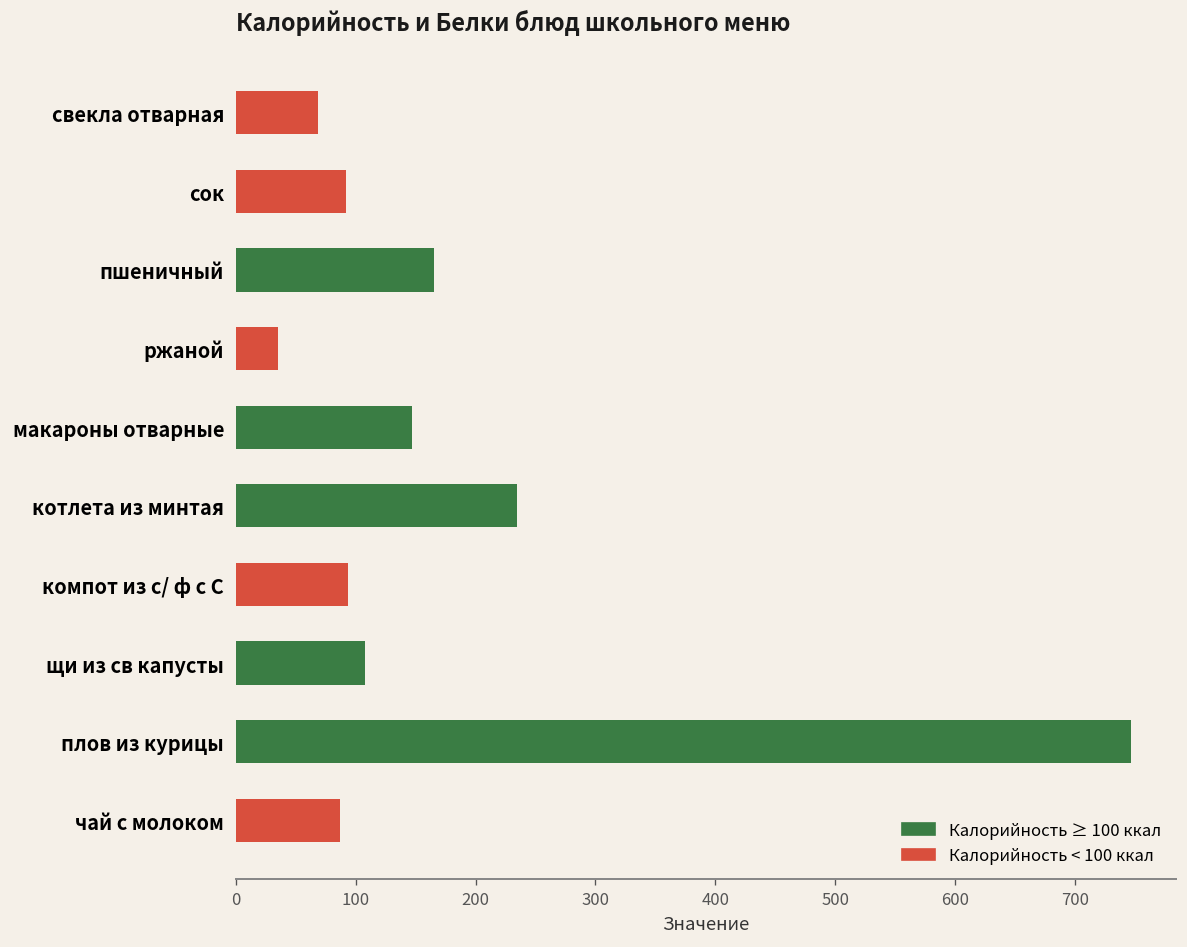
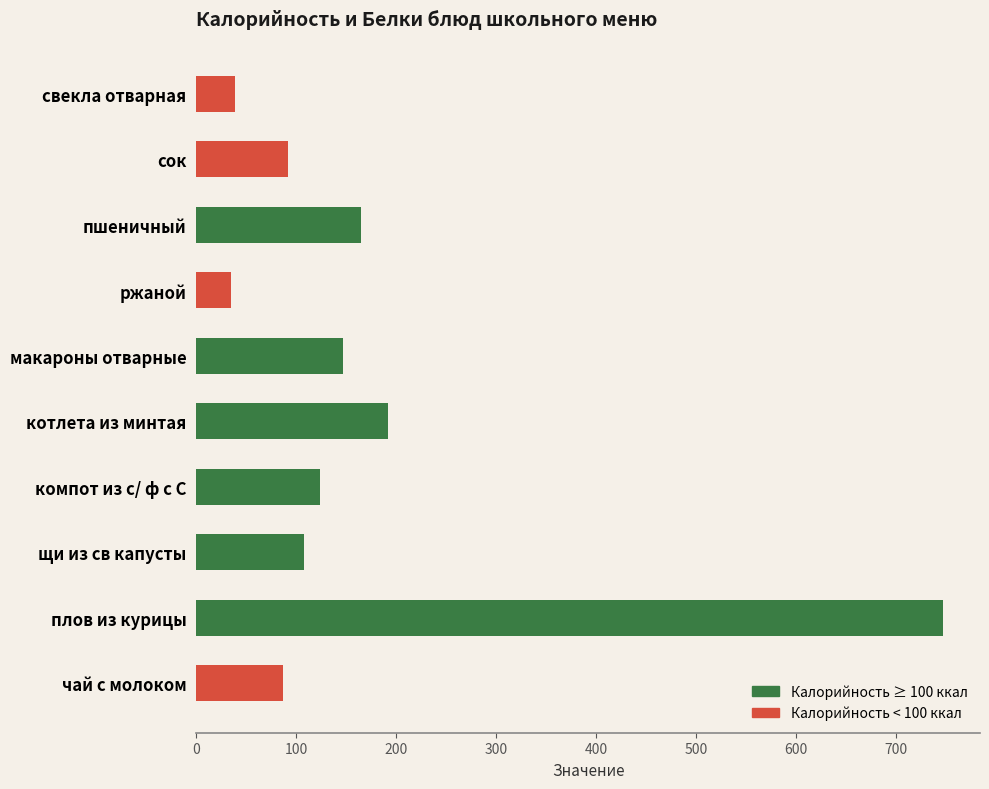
  {
-   "свекла отварная": 70,
+   "свекла отварная": 40,
    "сок": 90,
    "пшеничный": 170,
    "ржаной": 40,
    "макароны отварные": 150,
-   "котлета из минтая": 240,
-   "компот из с/ ф с С": 90,
+   "котлета из минтая": 190,
+   "компот из с/ ф с С": 120,
    "щи из св капусты": 110,
    "плов из курицы": 750,
    "чай с молоком": 90
  }
